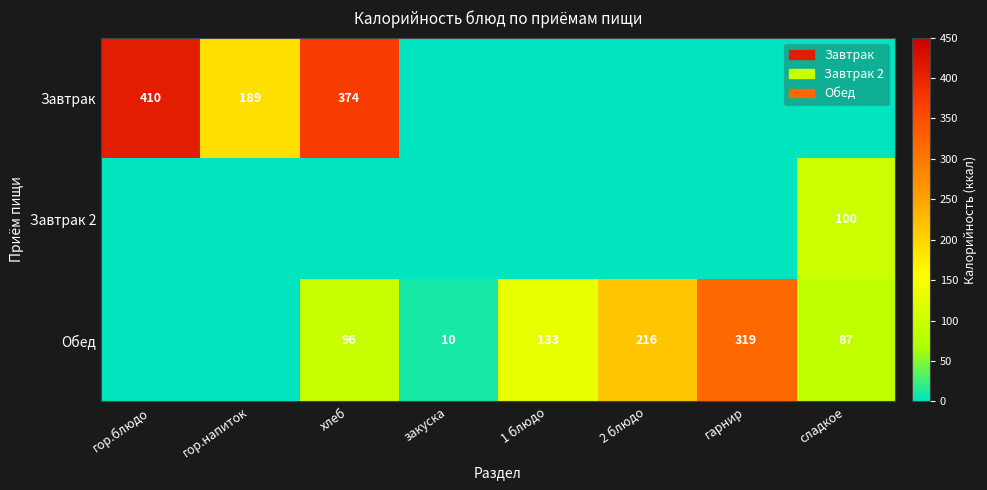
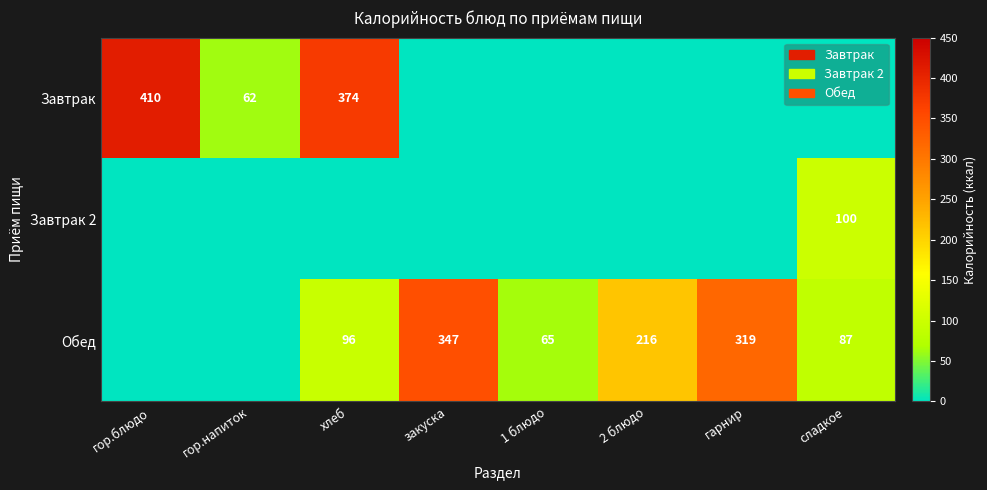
  {
    "Завтрак": {
-     "гор.напиток": 189
+     "гор.напиток": 62
    },
    "Обед": {
-     "закуска": 10,
-     "1 блюдо": 133
+     "закуска": 347,
+     "1 блюдо": 65
    }
  }
